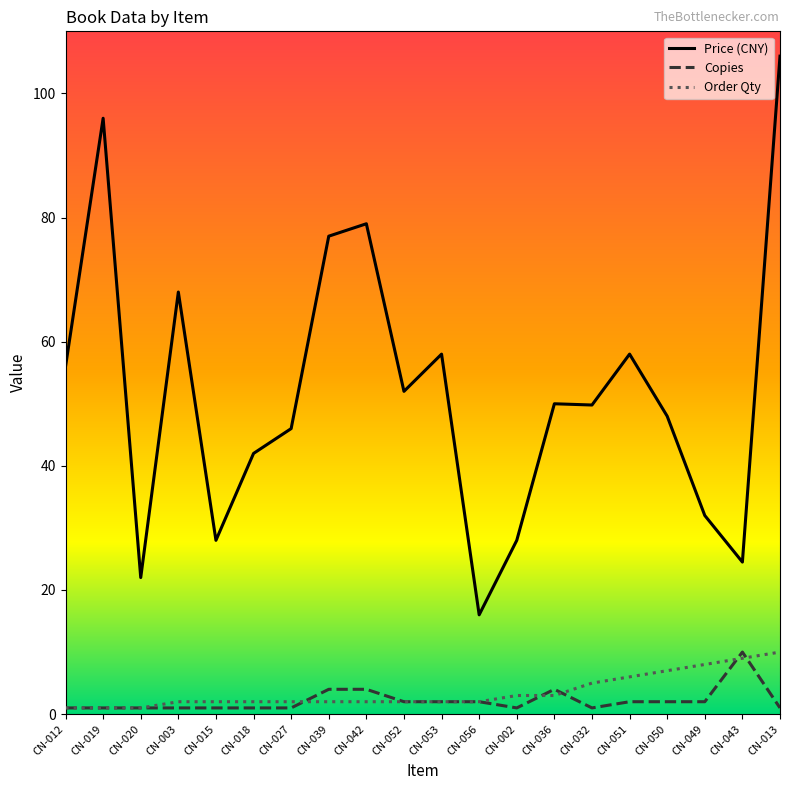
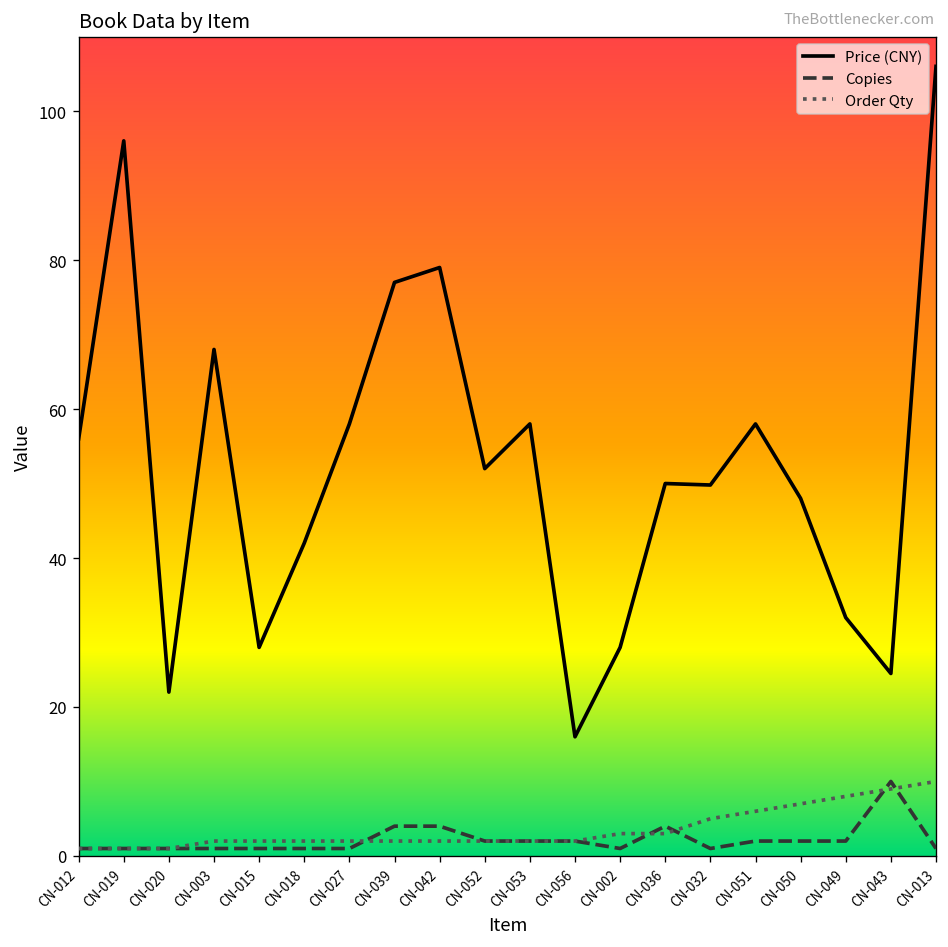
  {
    "Price (CNY)": {
      "CN-012": 56,
      "CN-019": 96,
      "CN-020": 22,
      "CN-003": 68,
      "CN-015": 28,
      "CN-018": 42,
-     "CN-027": 46,
+     "CN-027": 58,
      "CN-039": 77,
      "CN-042": 79,
      "CN-052": 52,
      "CN-053": 58,
      "CN-056": 16,
      "CN-002": 28,
      "CN-036": 50,
      "CN-032": 50,
      "CN-051": 58,
      "CN-050": 48,
      "CN-049": 32,
      "CN-043": 25,
      "CN-013": 106
    }
  }
